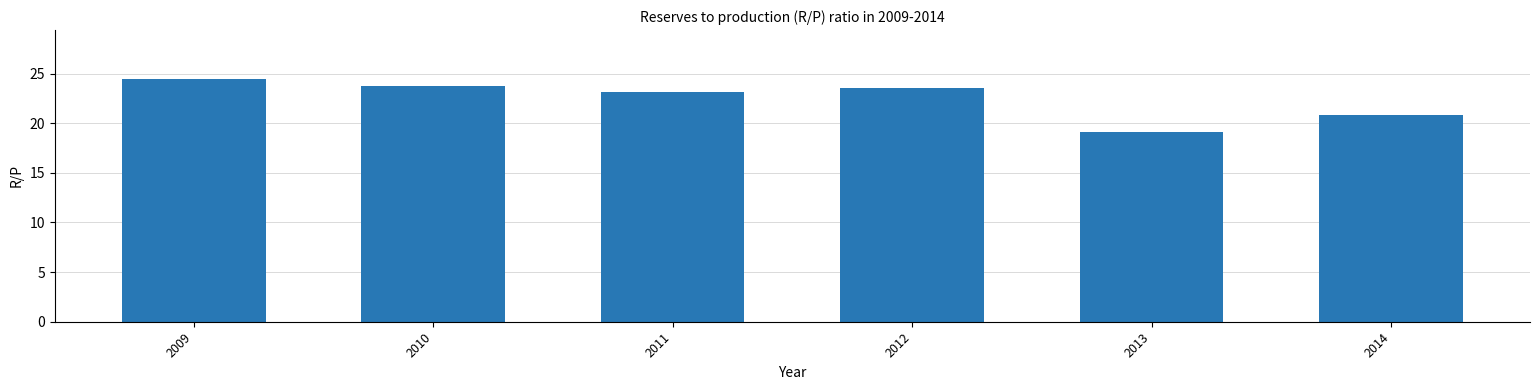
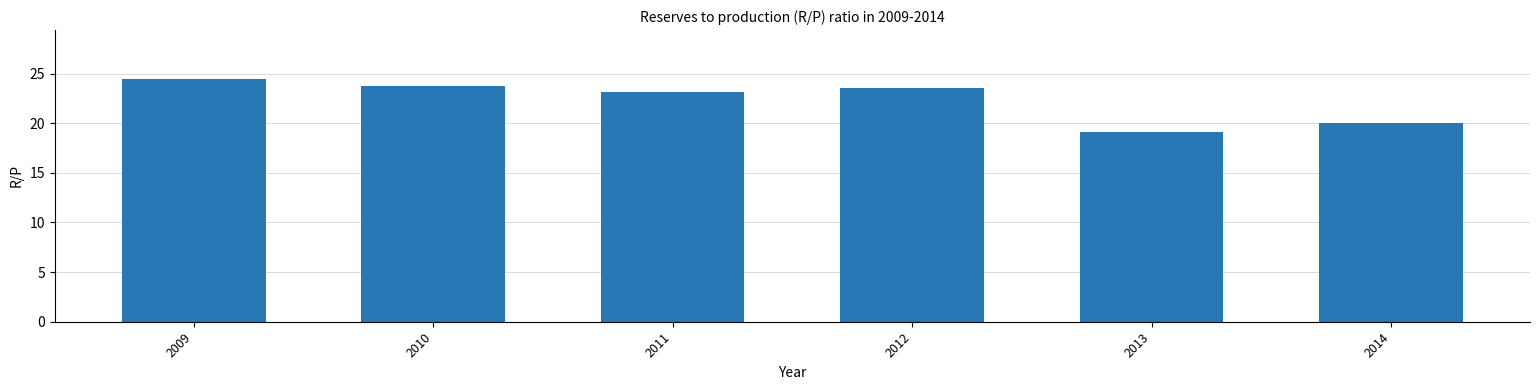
  {
    "2009": 24,
    "2010": 24,
    "2011": 23,
    "2012": 24,
    "2013": 19,
-   "2014": 21
+   "2014": 20
  }
